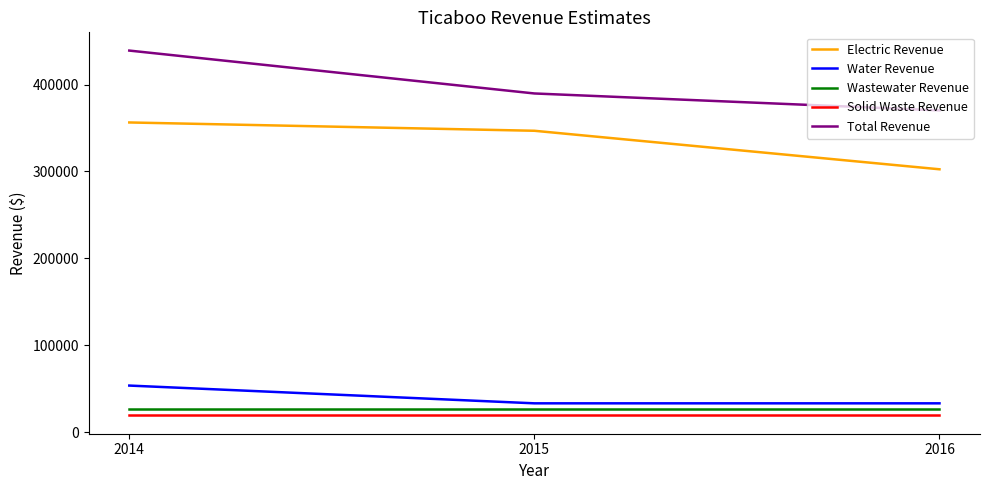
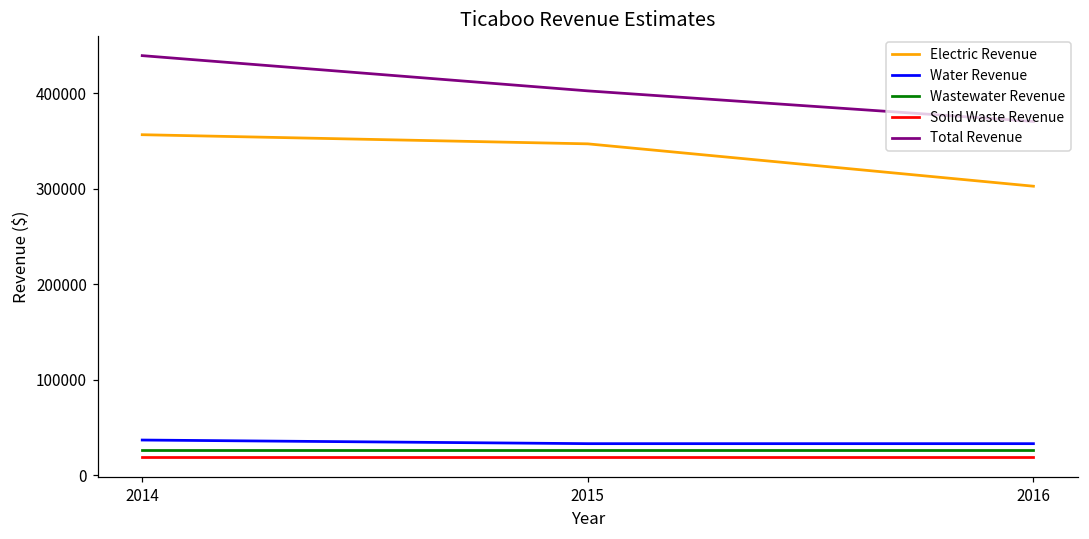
  {
    "Electric Revenue": {
      "2014": 360000,
      "2015": 350000,
      "2016": 300000
    },
    "Water Revenue": {
-     "2014": 50000,
+     "2014": 40000,
      "2015": 30000,
      "2016": 30000
    },
    "Wastewater Revenue": {
      "2014": 30000,
      "2015": 30000,
      "2016": 30000
    },
    "Solid Waste Revenue": {
      "2014": 20000,
      "2015": 20000,
      "2016": 20000
    },
    "Total Revenue": {
      "2014": 440000,
-     "2015": 390000
+     "2015": 400000
    }
  }
